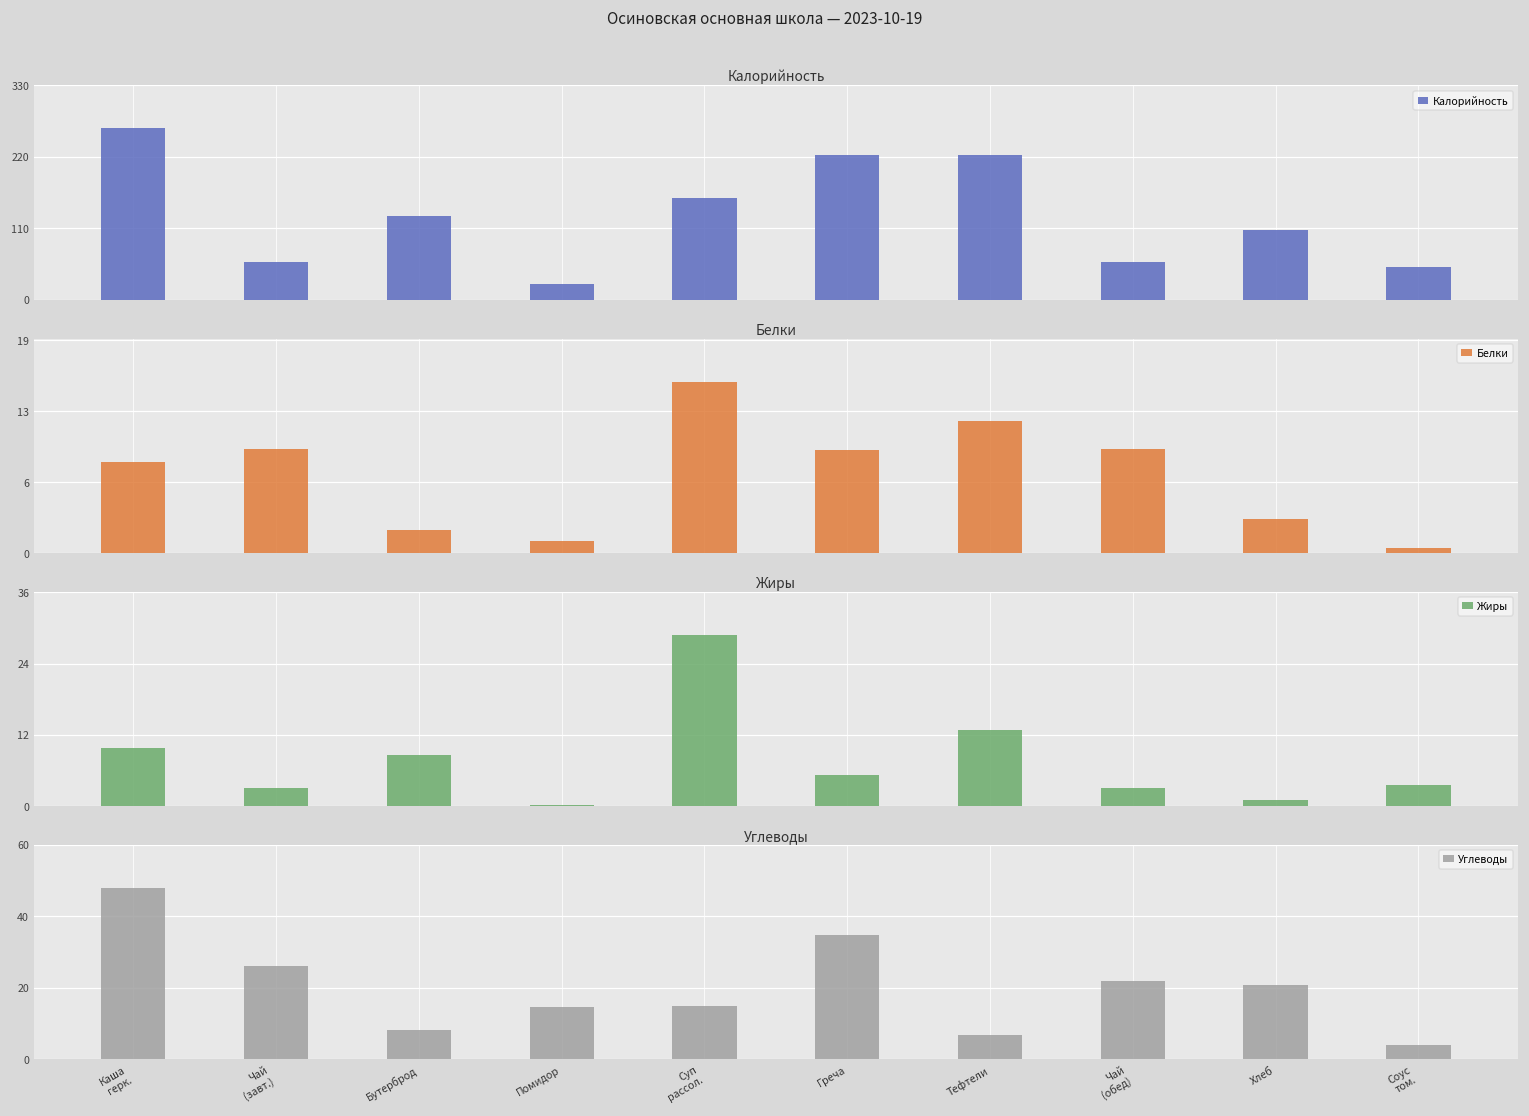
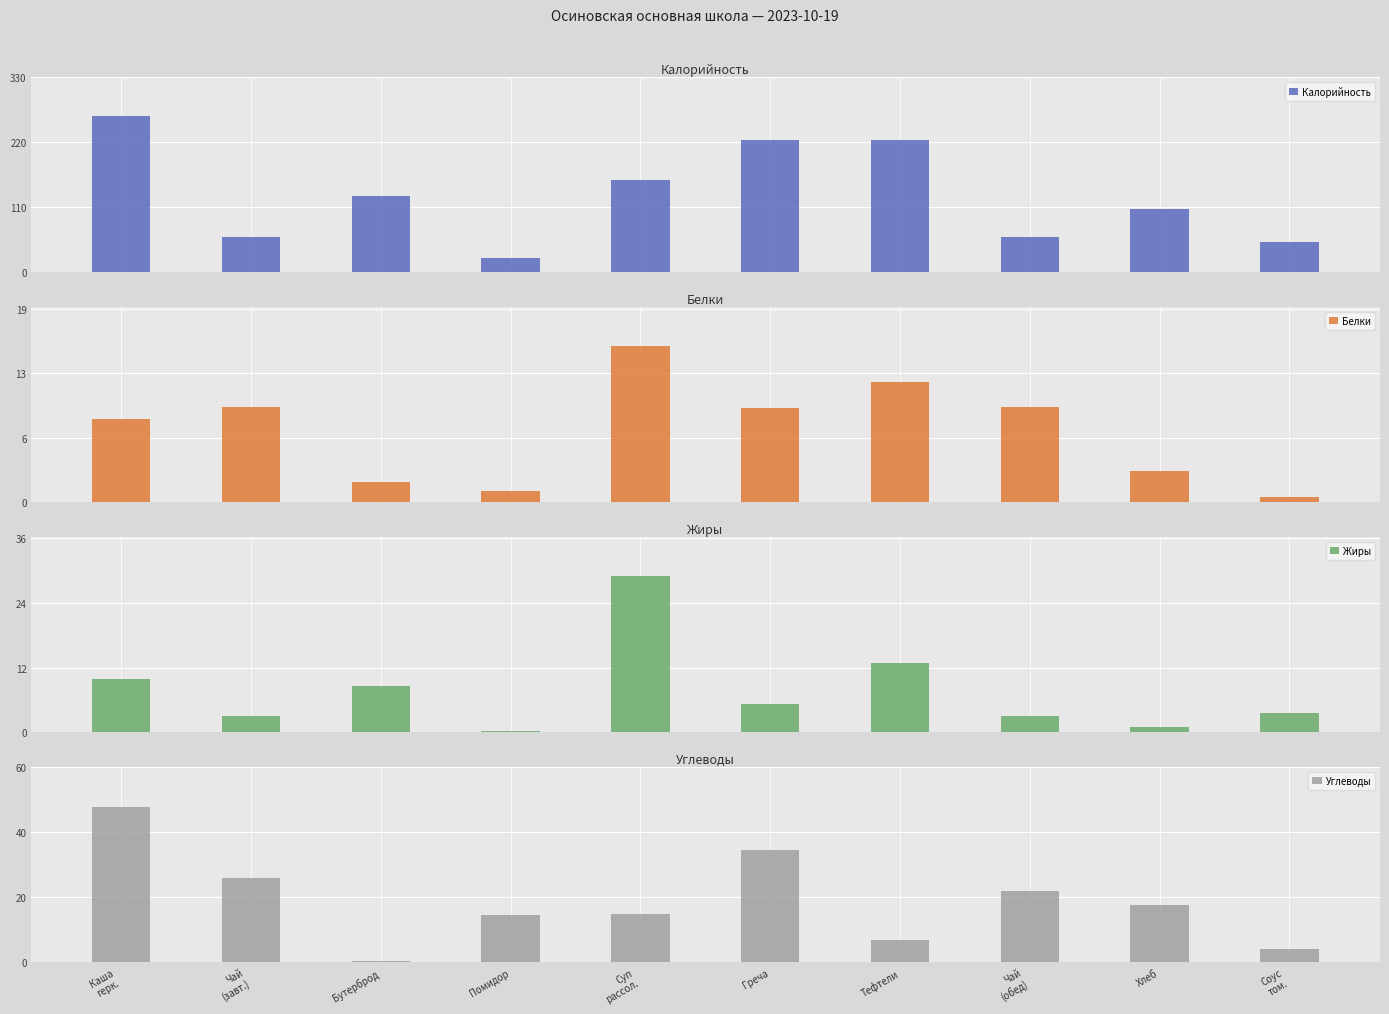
  {
    "Углеводы": {
      "Каша герк.": 48,
      "Чай (завт.)": 26,
-     "Бутерброд": 8,
+     "Бутерброд": 0,
      "Помидор": 15,
      "Суп рассол.": 15,
      "Греча": 35,
      "Тефтели": 7,
      "Чай (обед)": 22,
-     "Хлеб": 21,
+     "Хлеб": 18,
      "Соус том.": 4
    }
  }
